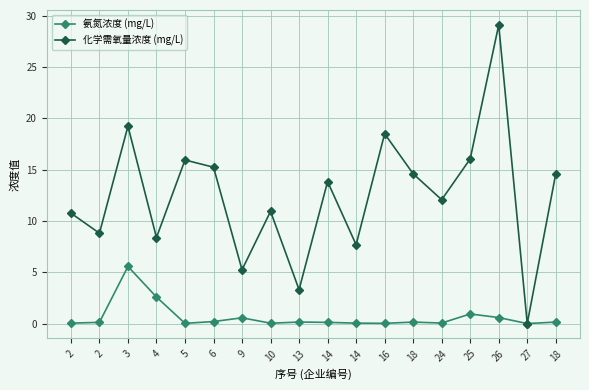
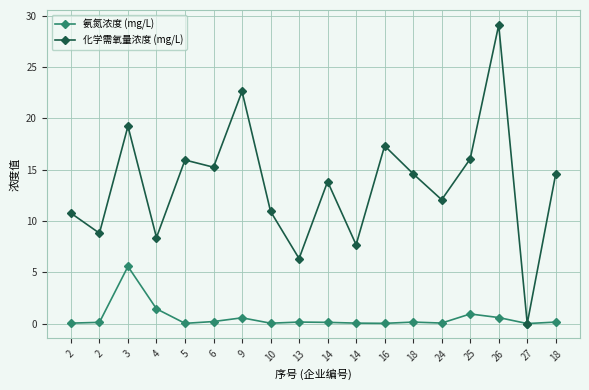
  {
    "氨氮浓度 (mg/L)": {
      "3": 5.6,
-     "4": 2.6,
+     "4": 1.4,
      "5": 0.0,
      "6": 0.2,
      "9": 0.6,
      "10": 0.0,
      "13": 0.1,
      "16": 0.0,
      "24": 0.0,
      "25": 0.9,
      "26": 0.6
    },
    "化学需氧量浓度 (mg/L)": {
      "3": 19.2,
      "4": 8.4,
      "5": 15.9,
      "6": 15.2,
-     "9": 5.2,
+     "9": 22.6,
      "10": 10.9,
-     "13": 3.3,
-     "16": 18.5,
+     "13": 6.3,
+     "16": 17.3,
      "24": 12.1,
      "25": 16.1,
      "26": 29.1
    }
  }
